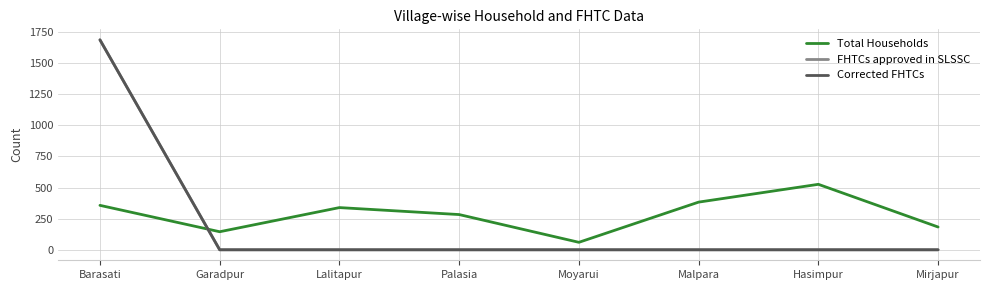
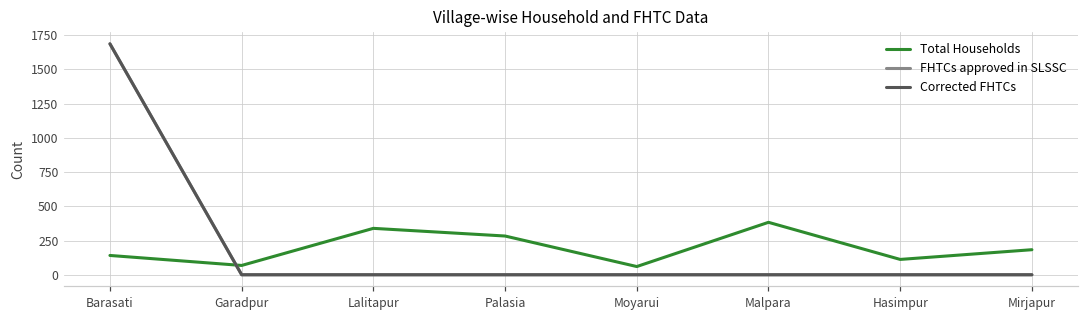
  {
    "Total Households": {
-     "Barasati": 360,
-     "Garadpur": 150,
+     "Barasati": 140,
+     "Garadpur": 70,
      "Lalitapur": 340,
      "Palasia": 280,
      "Moyarui": 60,
      "Malpara": 380,
-     "Hasimpur": 530,
+     "Hasimpur": 110,
      "Mirjapur": 180
    },
    "Corrected FHTCs": {
      "Barasati": 1690,
      "Garadpur": 0,
      "Lalitapur": 0,
      "Palasia": 0,
      "Moyarui": 0,
      "Malpara": 0,
      "Hasimpur": 0,
      "Mirjapur": 0
    }
  }
